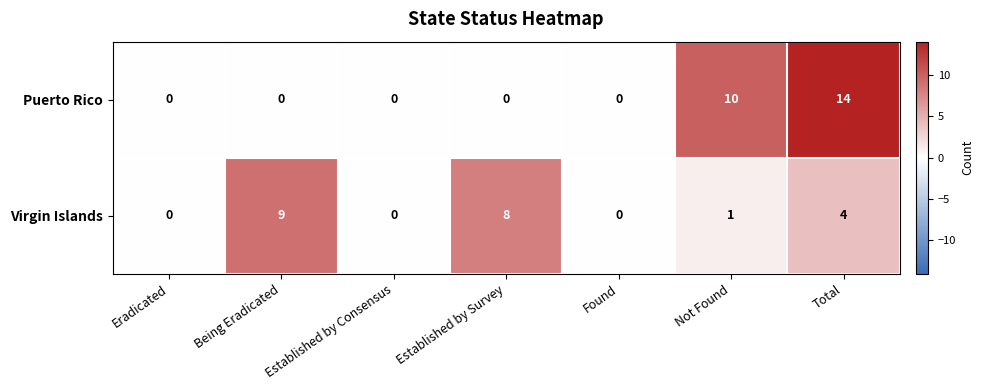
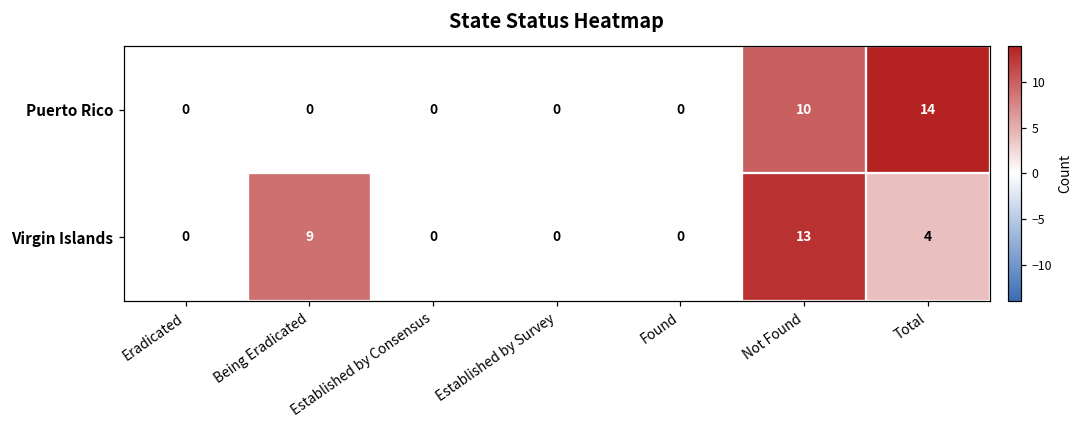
  {
    "Puerto Rico": {
      "Eradicated": 0,
      "Being Eradicated": 0,
      "Established by Consensus": 0,
      "Established by Survey": 0,
      "Found": 0,
      "Not Found": 10,
      "Total": 14
    },
    "Virgin Islands": {
      "Eradicated": 0,
      "Being Eradicated": 9,
      "Established by Consensus": 0,
-     "Established by Survey": 8,
+     "Established by Survey": 0,
      "Found": 0,
-     "Not Found": 1,
+     "Not Found": 13,
      "Total": 4
    }
  }
